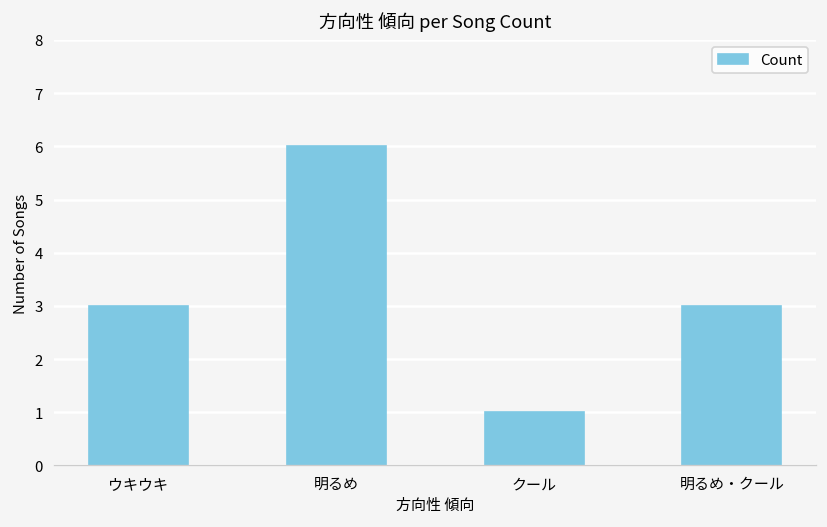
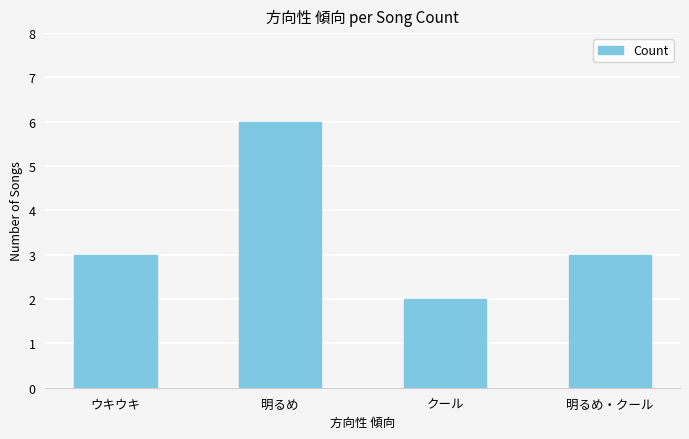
  {
    "ウキウキ": 3,
    "明るめ": 6,
-   "クール": 1,
+   "クール": 2,
    "明るめ・クール": 3
  }
